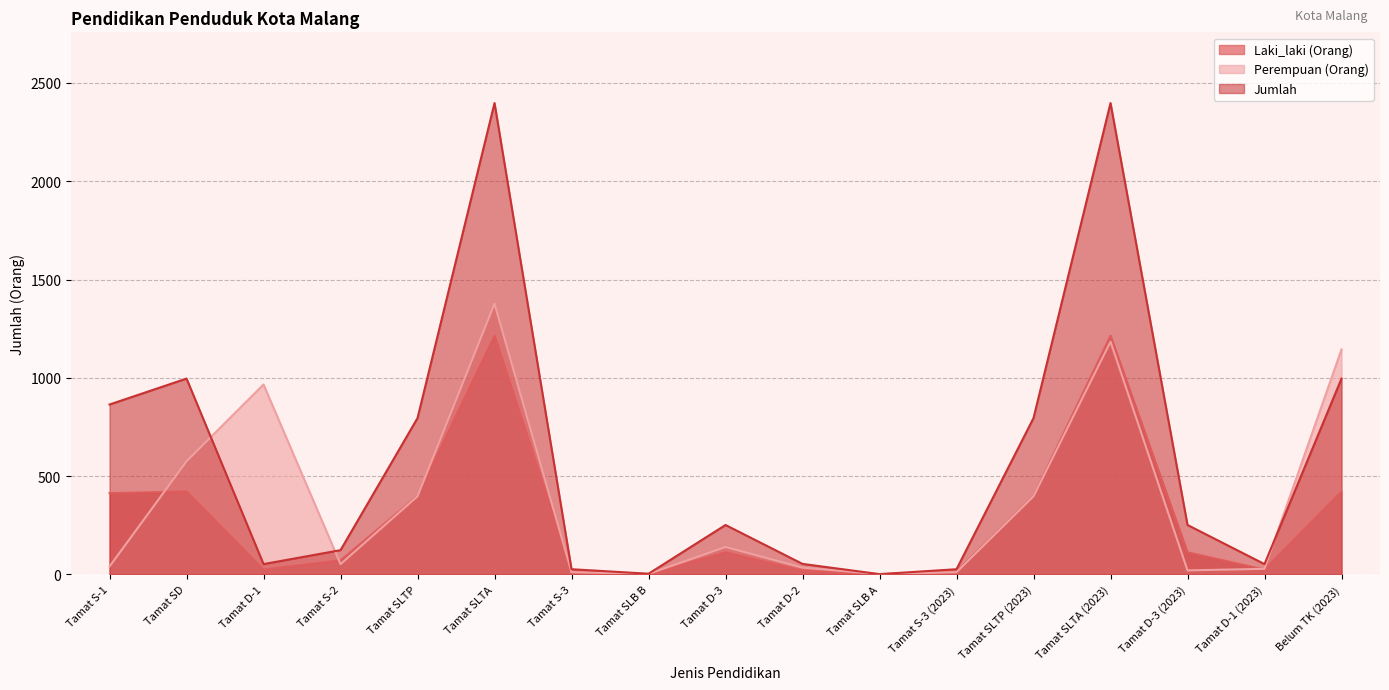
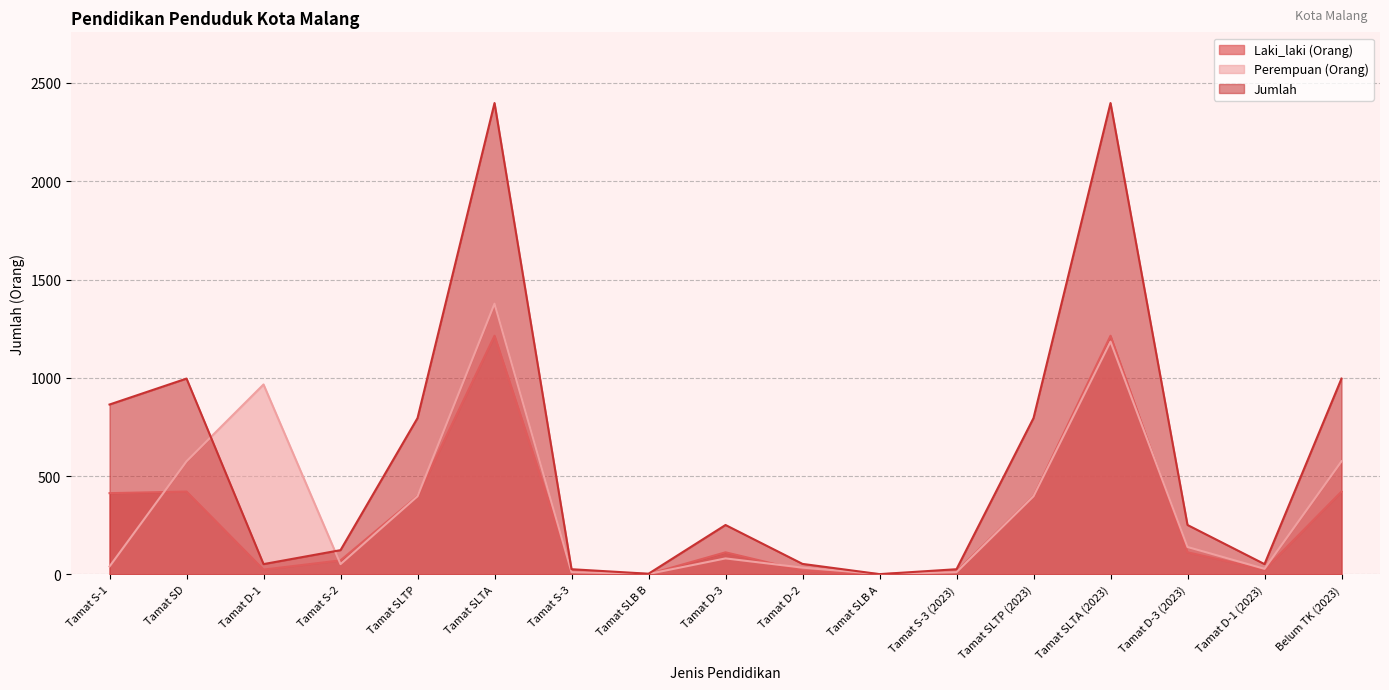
  {
    "Perempuan (Orang)": {
      "Tamat S-1": 40,
      "Tamat SD": 580,
      "Tamat D-1": 970,
      "Tamat S-2": 50,
      "Tamat SLTA": 1380,
-     "Tamat D-3": 140,
+     "Tamat D-3": 80,
      "Tamat D-2": 30,
      "Tamat SLTA (2023)": 1180,
-     "Tamat D-3 (2023)": 20,
-     "Belum TK (2023)": 1140
+     "Tamat D-3 (2023)": 140,
+     "Belum TK (2023)": 580
    }
  }
